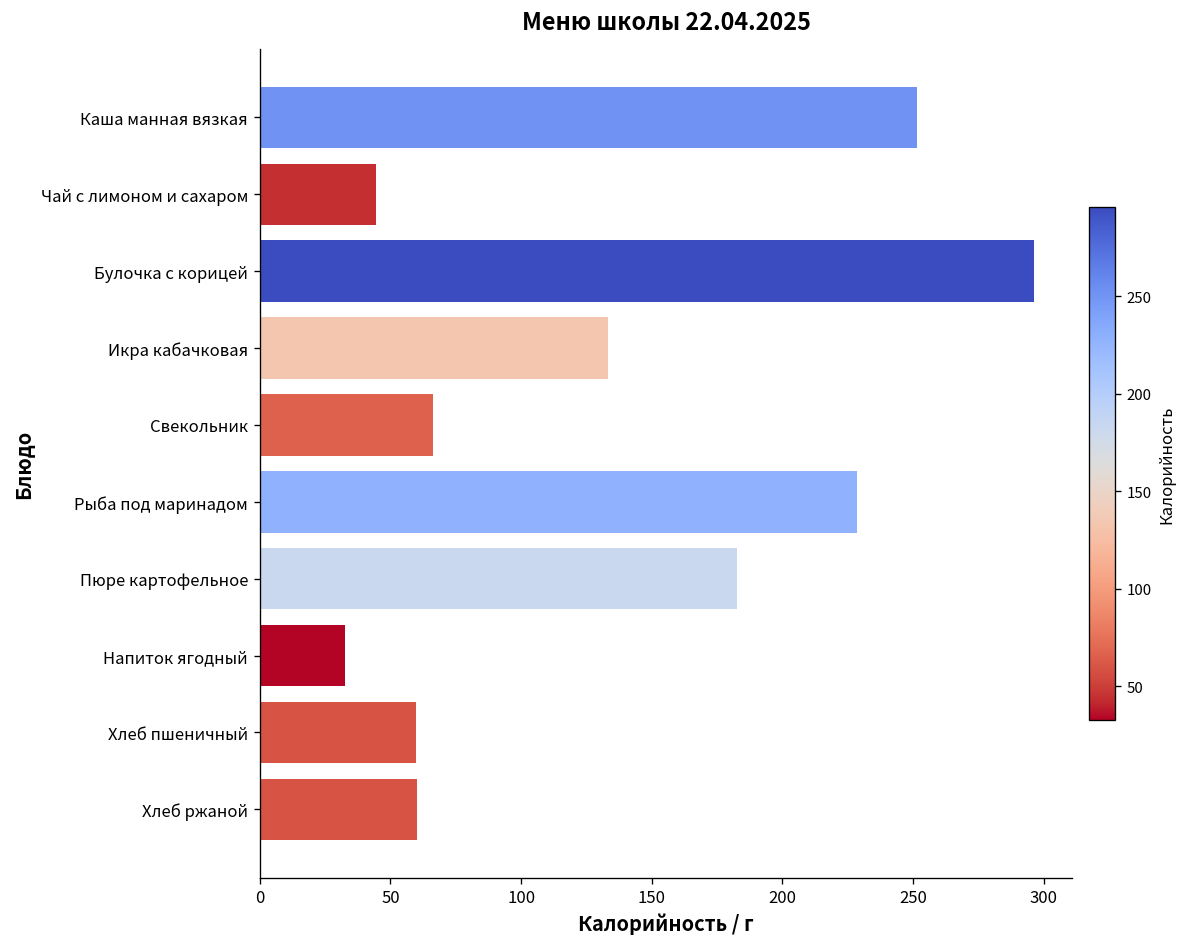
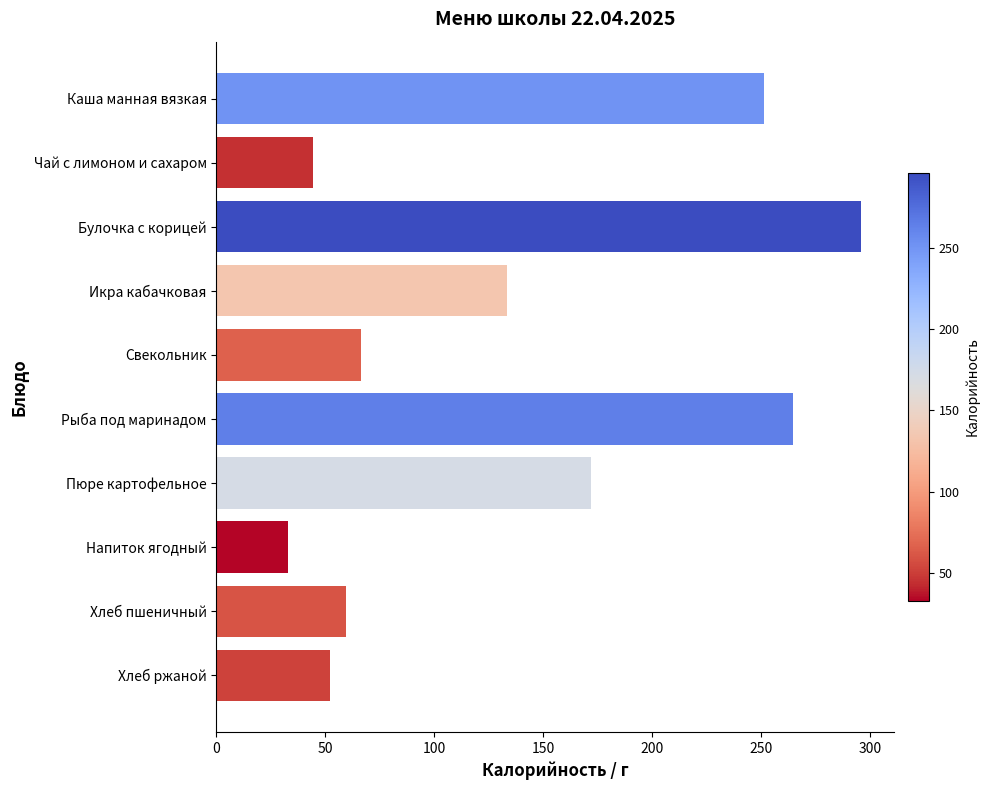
  {
    "Каша манная вязкая": 251,
    "Чай с лимоном и сахаром": 45,
    "Булочка с корицей": 296,
    "Икра кабачковая": 133,
    "Свекольник": 66,
-   "Рыба под маринадом": 229,
-   "Пюре картофельное": 183,
+   "Рыба под маринадом": 265,
+   "Пюре картофельное": 172,
    "Напиток ягодный": 33,
    "Хлеб пшеничный": 60,
-   "Хлеб ржаной": 60
+   "Хлеб ржаной": 52
  }
